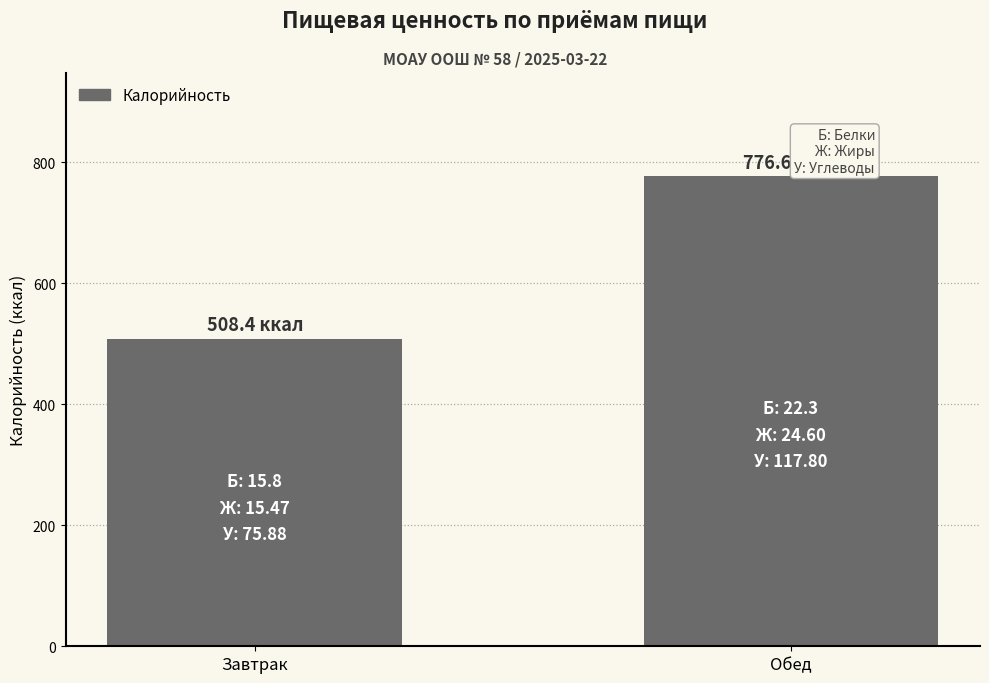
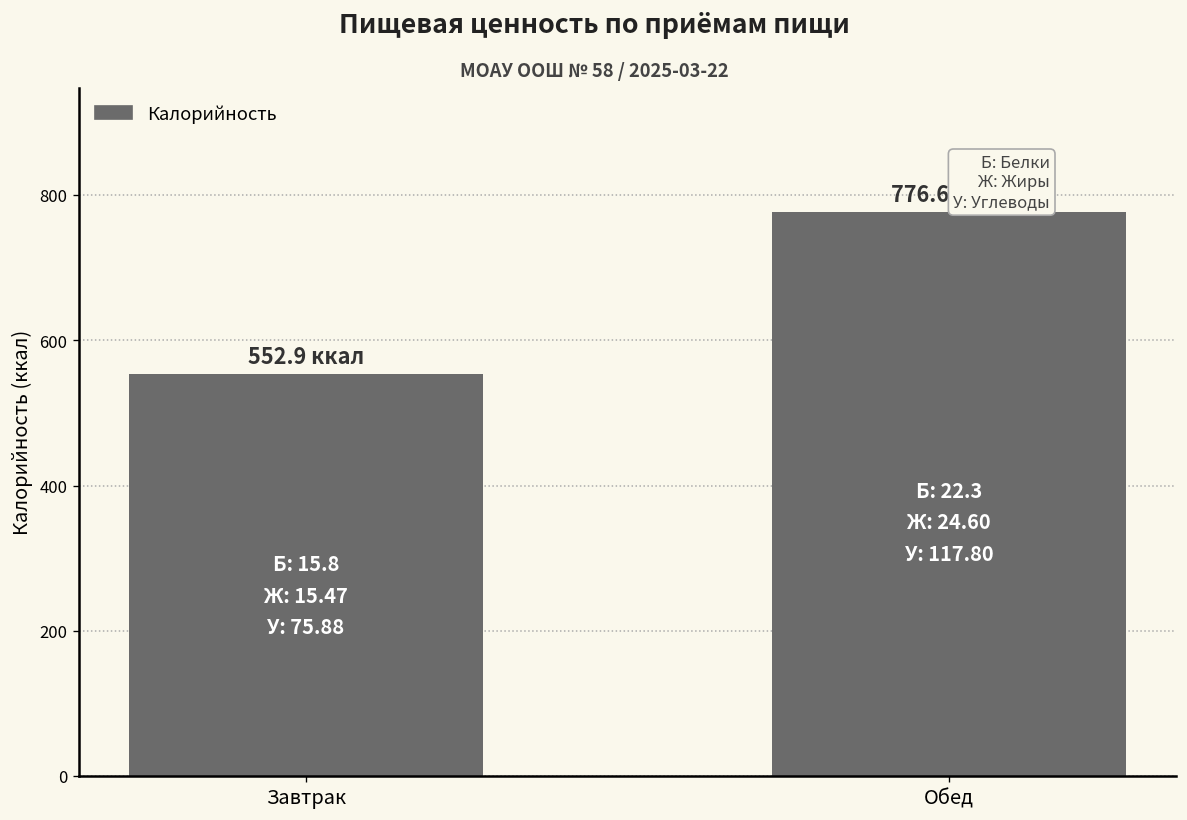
  {
-   "Завтрак": 508.4,
+   "Завтрак": 552.9,
    "Обед": 776.6
  }
